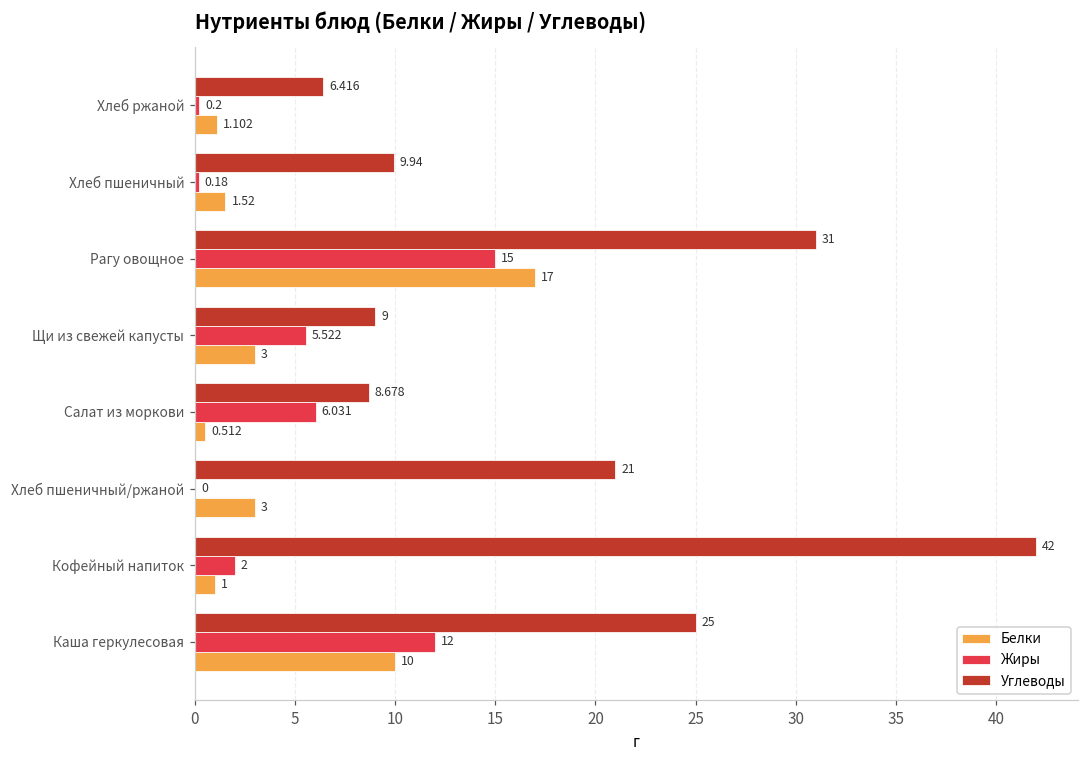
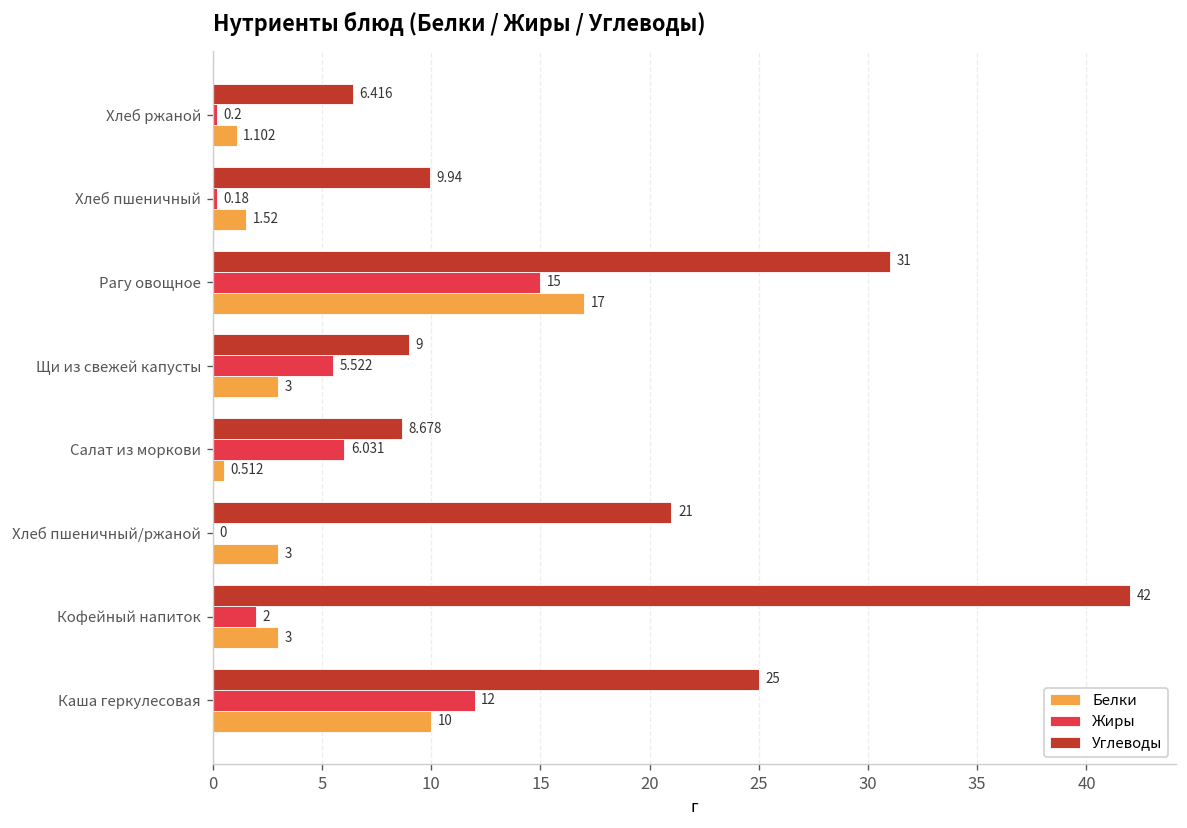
  {
    "Белки": {
      "Хлеб ржаной": 1.102,
      "Хлеб пшеничный": 1.52,
      "Рагу овощное": 17,
      "Щи из свежей капусты": 3,
      "Салат из моркови": 0.512,
      "Хлеб пшеничный/ржаной": 3,
-     "Кофейный напиток": 1,
+     "Кофейный напиток": 3,
      "Каша геркулесовая": 10
    }
  }
